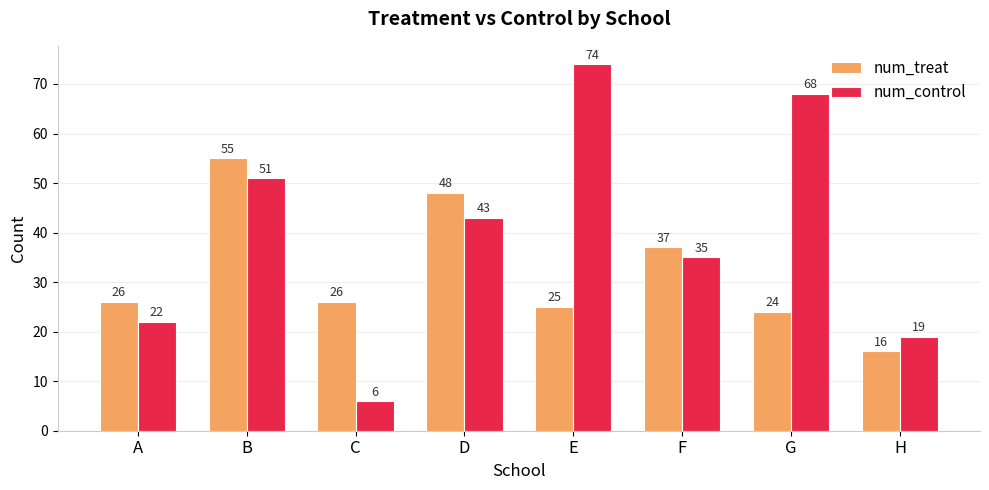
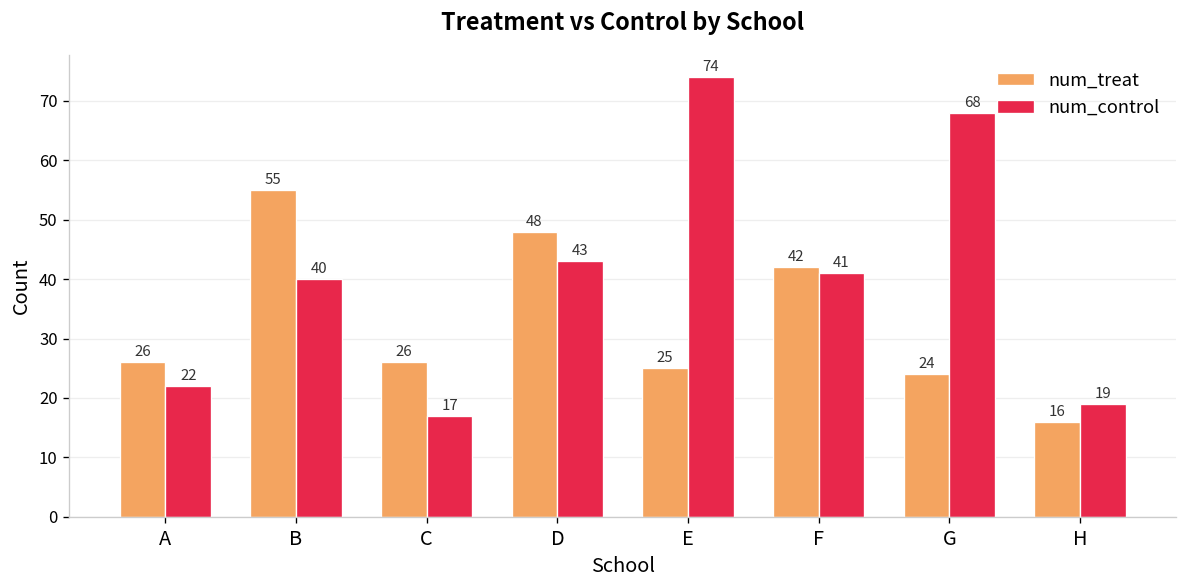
  {
    "num_treat": {
      "A": 26,
      "B": 55,
      "C": 26,
      "D": 48,
      "E": 25,
-     "F": 37,
+     "F": 42,
      "G": 24,
      "H": 16
    },
    "num_control": {
      "A": 22,
-     "B": 51,
-     "C": 6,
+     "B": 40,
+     "C": 17,
      "D": 43,
      "E": 74,
-     "F": 35,
+     "F": 41,
      "G": 68,
      "H": 19
    }
  }
